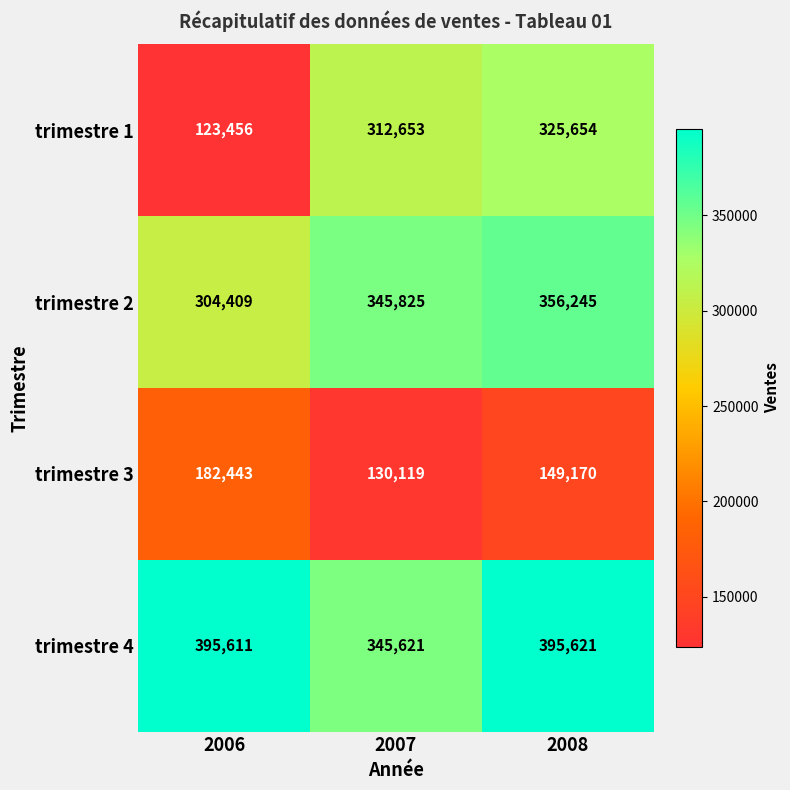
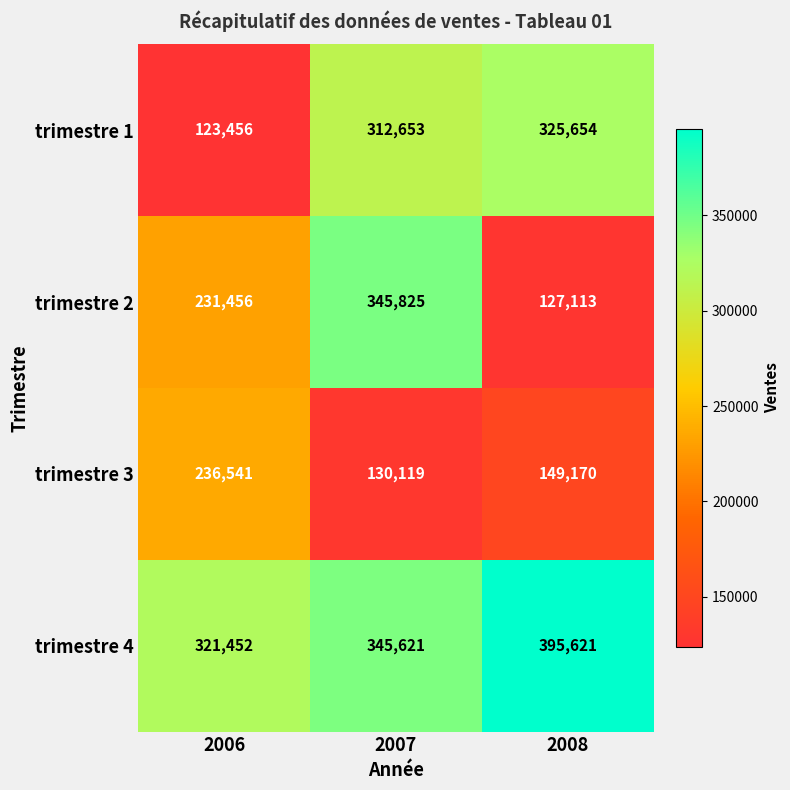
  {
    "trimestre 1": {
      "2006": "123,456",
      "2007": "312,653",
      "2008": "325,654"
    },
    "trimestre 2": {
-     "2006": "304,409",
+     "2006": "231,456",
      "2007": "345,825",
-     "2008": "356,245"
+     "2008": "127,113"
    },
    "trimestre 3": {
-     "2006": "182,443",
+     "2006": "236,541",
      "2007": "130,119",
      "2008": "149,170"
    },
    "trimestre 4": {
-     "2006": "395,611",
+     "2006": "321,452",
      "2007": "345,621",
      "2008": "395,621"
    }
  }
